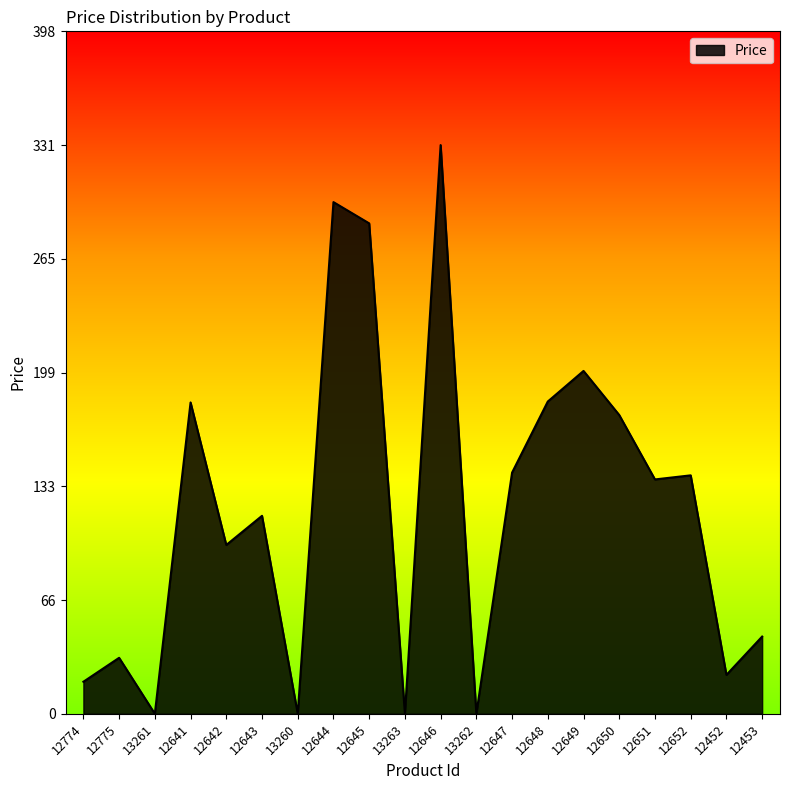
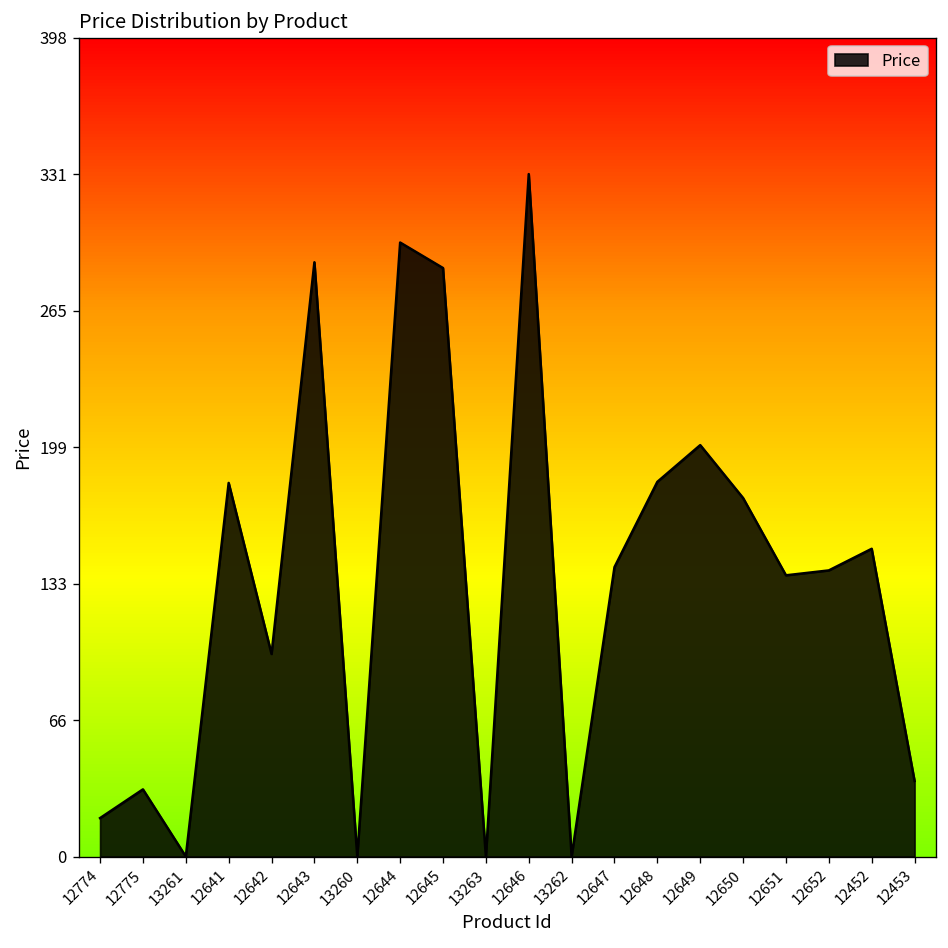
  {
    "12774": 19,
    "12775": 33,
    "13261": 0,
    "12641": 181,
    "12642": 98,
-   "12643": 115,
+   "12643": 289,
    "13260": 0,
    "12644": 298,
    "12645": 286,
    "13263": 0,
    "12646": 331,
    "13262": 0,
    "12647": 141,
    "12648": 182,
    "12649": 200,
    "12650": 174,
    "12651": 137,
    "12652": 139,
-   "12452": 23,
-   "12453": 45
+   "12452": 149,
+   "12453": 37
  }
